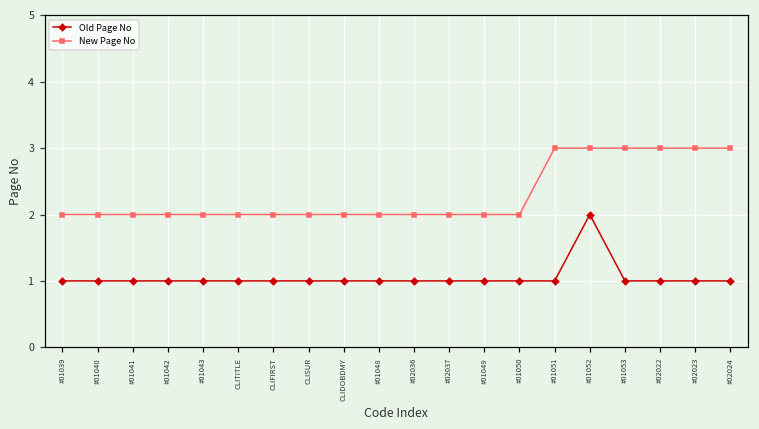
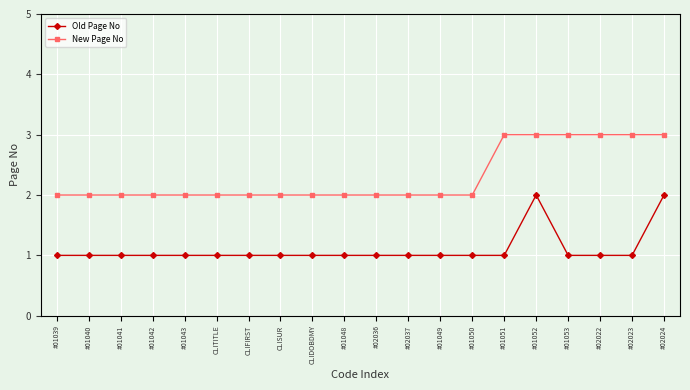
  {
    "Old Page No": {
      "#01039": 1,
      "#01040": 1,
      "#01041": 1,
      "#01042": 1,
      "#01043": 1,
      "CLITITLE": 1,
      "CLIFIRST": 1,
      "CLISUR": 1,
      "CLIDOBDMY": 1,
      "#01048": 1,
      "#02036": 1,
      "#02037": 1,
      "#01049": 1,
      "#01050": 1,
      "#01051": 1,
      "#01052": 2,
      "#01053": 1,
      "#02022": 1,
      "#02023": 1,
-     "#02024": 1
+     "#02024": 2
    },
    "New Page No": {
      "#01039": 2,
      "#01040": 2,
      "#01041": 2,
      "#01042": 2,
      "#01043": 2,
      "CLITITLE": 2,
      "CLIFIRST": 2,
      "CLISUR": 2,
      "CLIDOBDMY": 2,
      "#01048": 2,
      "#02036": 2,
      "#02037": 2,
      "#01049": 2,
      "#01050": 2,
      "#01051": 3,
      "#01052": 3,
      "#01053": 3,
      "#02022": 3,
      "#02023": 3,
      "#02024": 3
    }
  }
